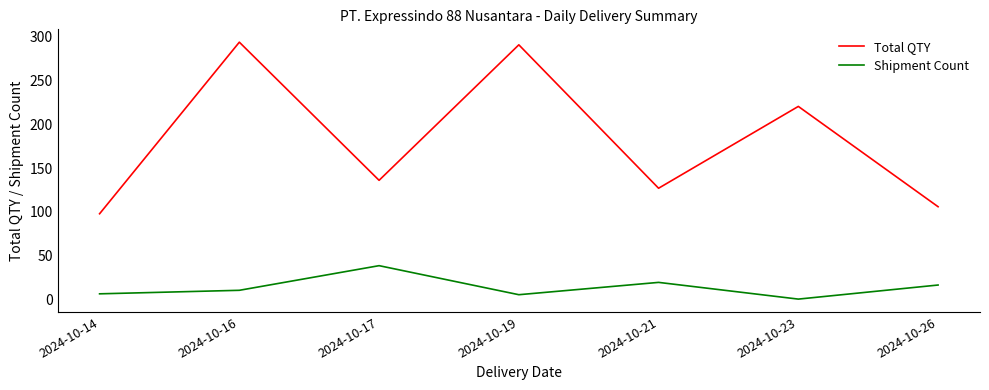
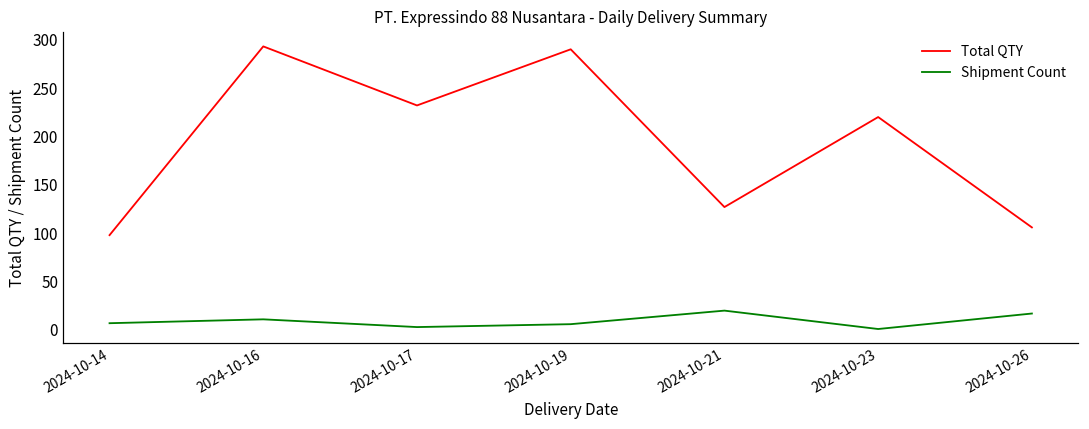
  {
    "Total QTY": {
      "2024-10-14": 100,
      "2024-10-16": 290,
-     "2024-10-17": 140,
+     "2024-10-17": 230,
      "2024-10-19": 290,
      "2024-10-21": 130,
      "2024-10-23": 220,
      "2024-10-26": 110
    },
    "Shipment Count": {
      "2024-10-14": 10,
      "2024-10-16": 10,
-     "2024-10-17": 40,
+     "2024-10-17": 0,
      "2024-10-19": 10,
      "2024-10-21": 20,
      "2024-10-23": 0,
      "2024-10-26": 20
    }
  }
